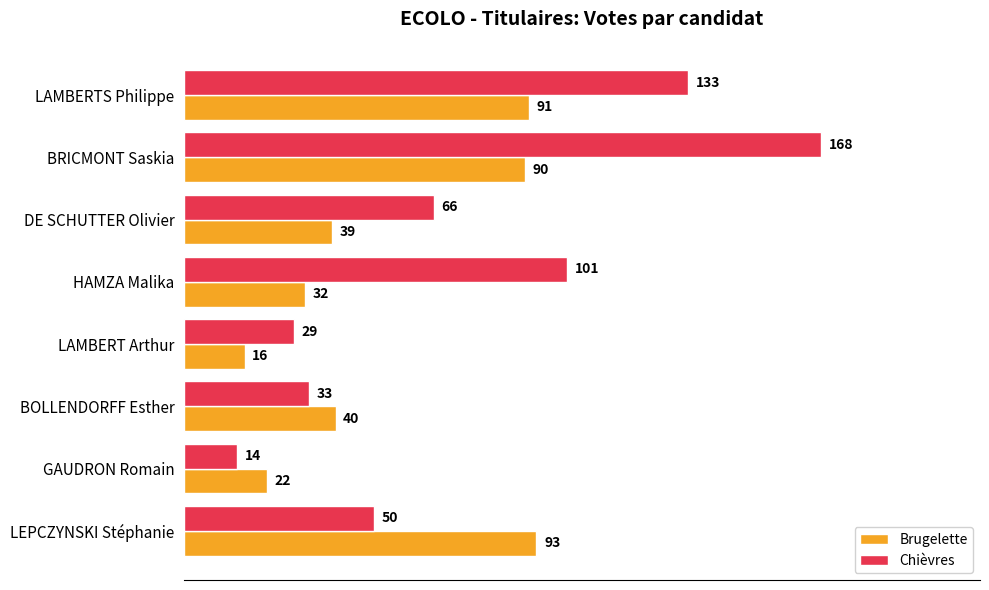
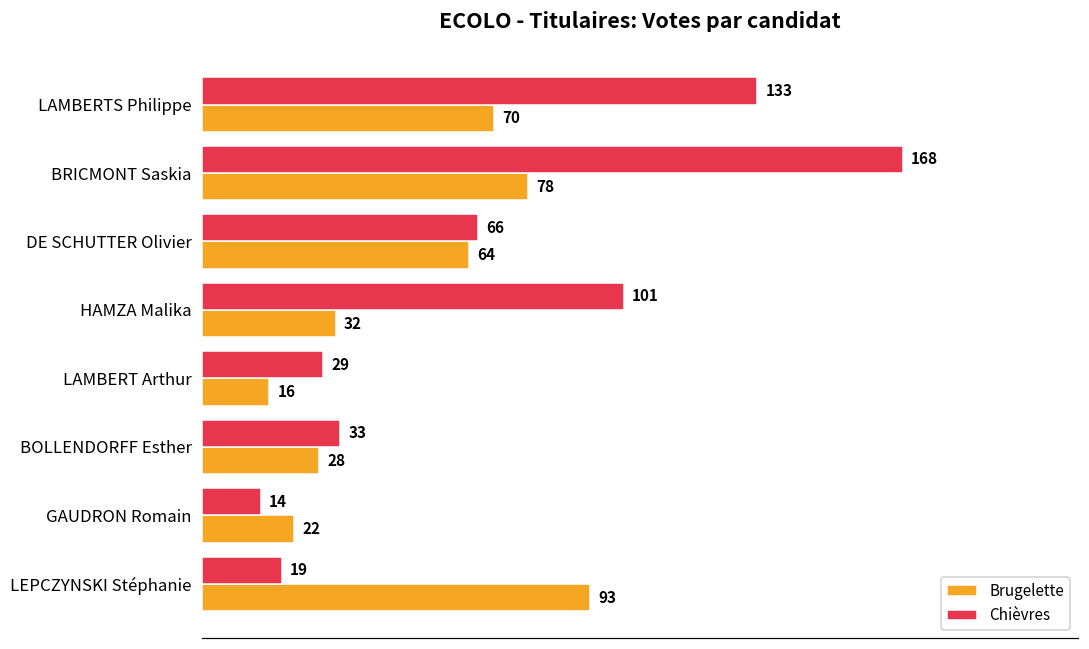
  {
    "Brugelette": {
-     "LAMBERTS Philippe": 91,
-     "BRICMONT Saskia": 90,
-     "DE SCHUTTER Olivier": 39,
+     "LAMBERTS Philippe": 70,
+     "BRICMONT Saskia": 78,
+     "DE SCHUTTER Olivier": 64,
      "HAMZA Malika": 32,
      "LAMBERT Arthur": 16,
-     "BOLLENDORFF Esther": 40,
+     "BOLLENDORFF Esther": 28,
      "GAUDRON Romain": 22,
      "LEPCZYNSKI Stéphanie": 93
    },
    "Chièvres": {
      "LAMBERTS Philippe": 133,
      "BRICMONT Saskia": 168,
      "DE SCHUTTER Olivier": 66,
      "HAMZA Malika": 101,
      "LAMBERT Arthur": 29,
      "BOLLENDORFF Esther": 33,
      "GAUDRON Romain": 14,
-     "LEPCZYNSKI Stéphanie": 50
+     "LEPCZYNSKI Stéphanie": 19
    }
  }
